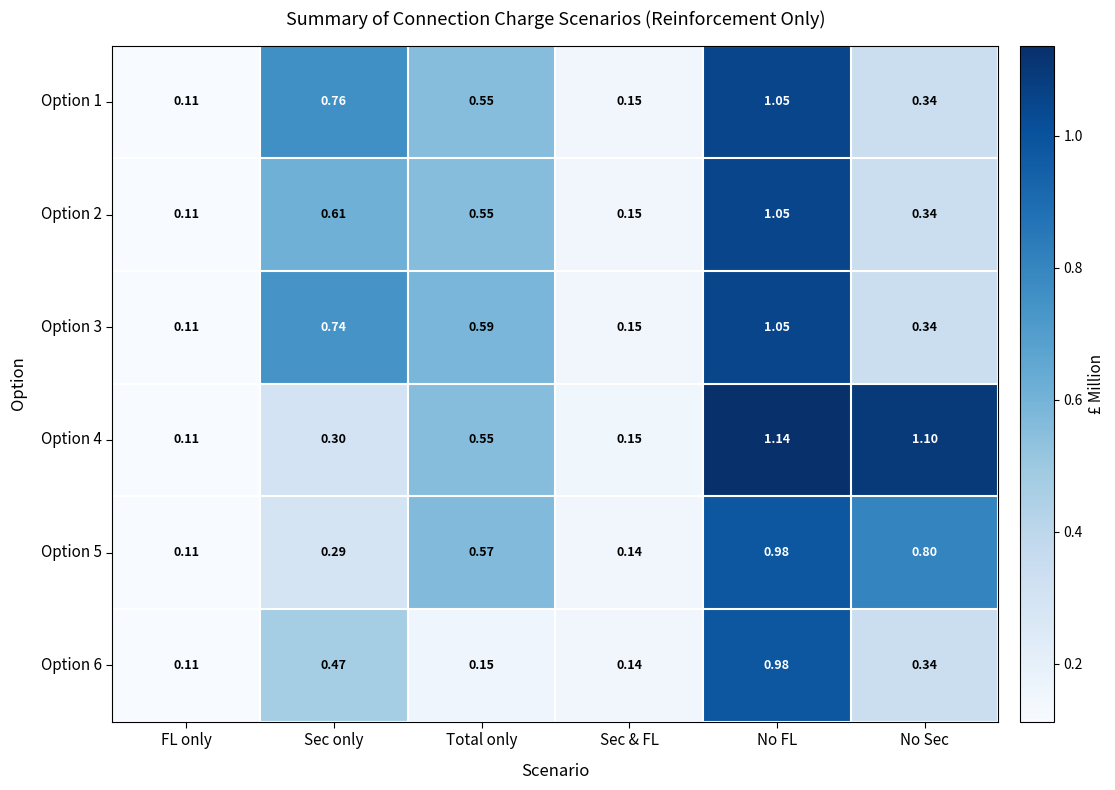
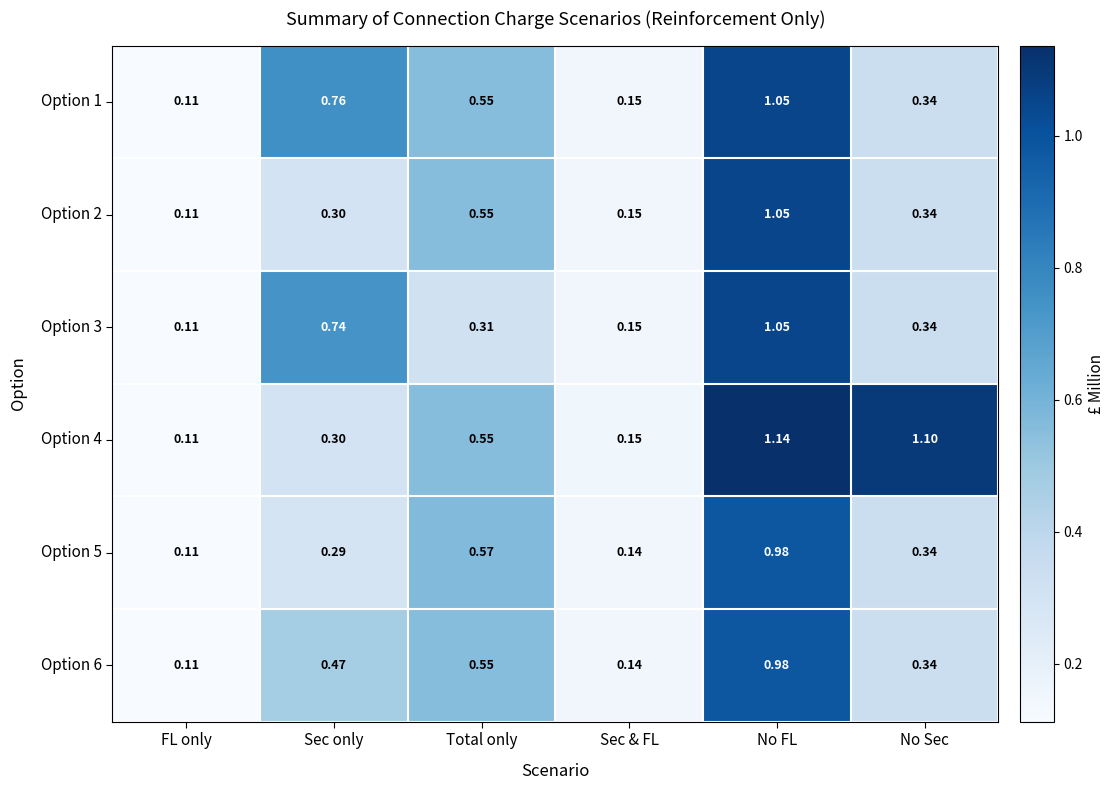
  {
    "Option 1": {
      "FL only": 0.11,
      "Sec only": 0.76,
      "Total only": 0.55,
      "Sec & FL": 0.15,
      "No FL": 1.05,
      "No Sec": 0.34
    },
    "Option 2": {
      "FL only": 0.11,
-     "Sec only": 0.61,
+     "Sec only": 0.30,
      "Total only": 0.55,
      "Sec & FL": 0.15,
      "No FL": 1.05,
      "No Sec": 0.34
    },
    "Option 3": {
      "FL only": 0.11,
      "Sec only": 0.74,
-     "Total only": 0.59,
+     "Total only": 0.31,
      "Sec & FL": 0.15,
      "No FL": 1.05,
      "No Sec": 0.34
    },
    "Option 4": {
      "FL only": 0.11,
      "Sec only": 0.30,
      "Total only": 0.55,
      "Sec & FL": 0.15,
      "No FL": 1.14,
      "No Sec": 1.10
    },
    "Option 5": {
      "FL only": 0.11,
      "Sec only": 0.29,
      "Total only": 0.57,
      "Sec & FL": 0.14,
      "No FL": 0.98,
-     "No Sec": 0.80
+     "No Sec": 0.34
    },
    "Option 6": {
      "FL only": 0.11,
      "Sec only": 0.47,
-     "Total only": 0.15,
+     "Total only": 0.55,
      "Sec & FL": 0.14,
      "No FL": 0.98,
      "No Sec": 0.34
    }
  }
